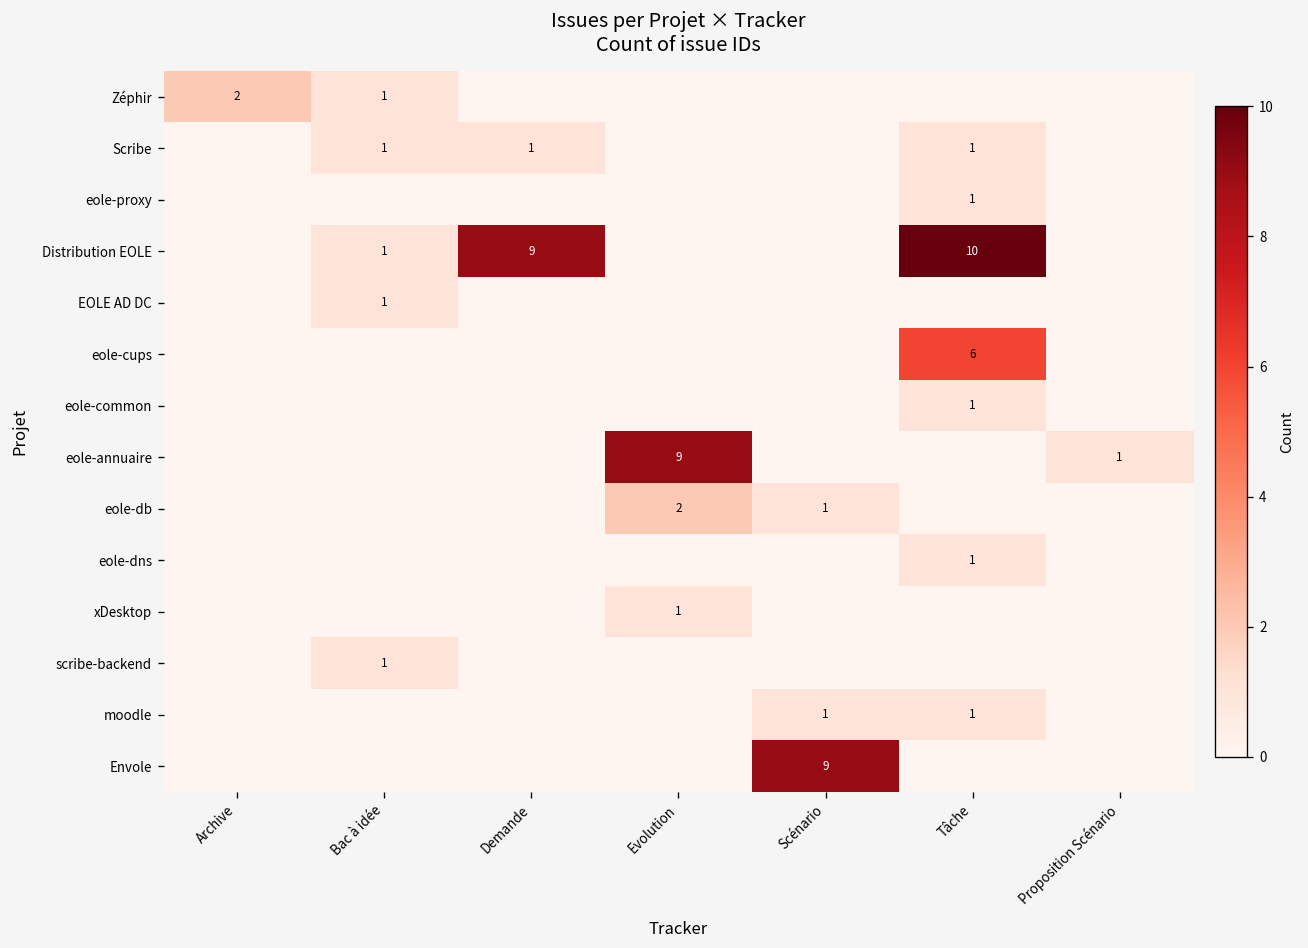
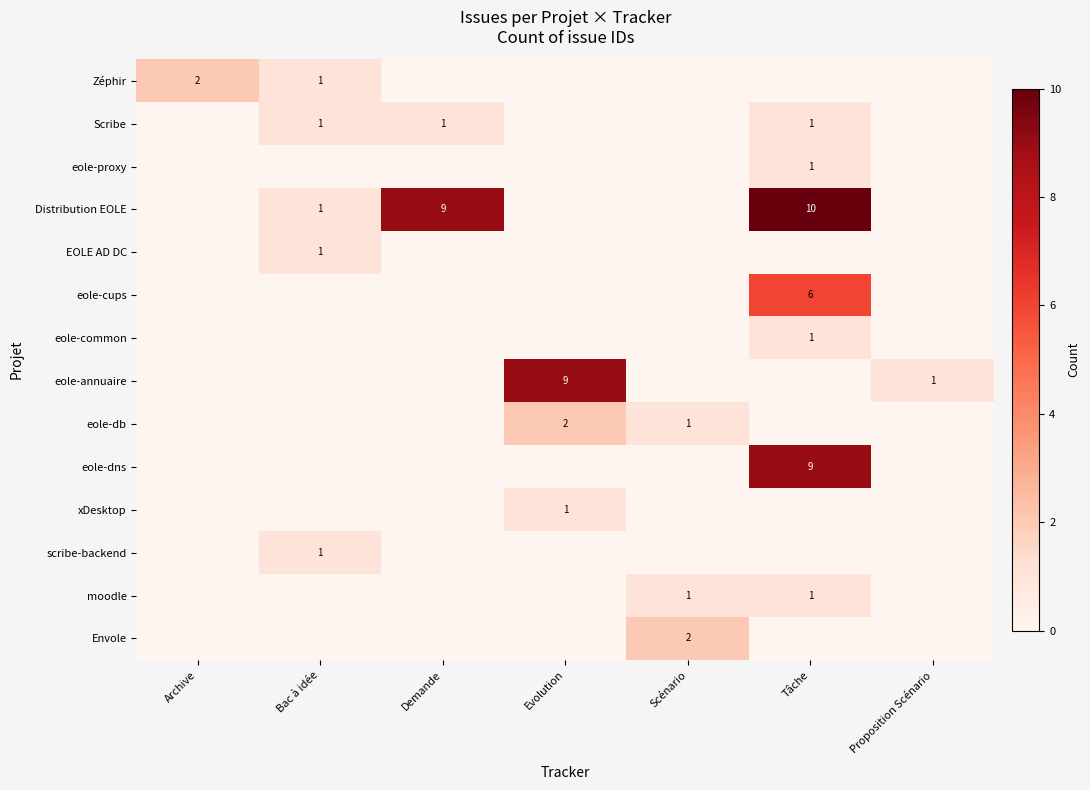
  {
    "Zéphir": {
      "Archive": 2,
      "Bac à idée": 1
    },
    "Scribe": {
      "Bac à idée": 1,
      "Demande": 1,
      "Tâche": 1
    },
    "eole-proxy": {
      "Tâche": 1
    },
    "Distribution EOLE": {
      "Bac à idée": 1,
      "Demande": 9,
      "Tâche": 10
    },
    "EOLE AD DC": {
      "Bac à idée": 1
    },
    "eole-cups": {
      "Tâche": 6
    },
    "eole-common": {
      "Tâche": 1
    },
    "eole-annuaire": {
      "Evolution": 9,
      "Proposition Scénario": 1
    },
    "eole-db": {
      "Evolution": 2,
      "Scénario": 1
    },
    "eole-dns": {
-     "Tâche": 1
+     "Tâche": 9
    },
    "xDesktop": {
      "Evolution": 1
    },
    "scribe-backend": {
      "Bac à idée": 1
    },
    "moodle": {
      "Scénario": 1,
      "Tâche": 1
    },
    "Envole": {
-     "Scénario": 9
+     "Scénario": 2
    }
  }
